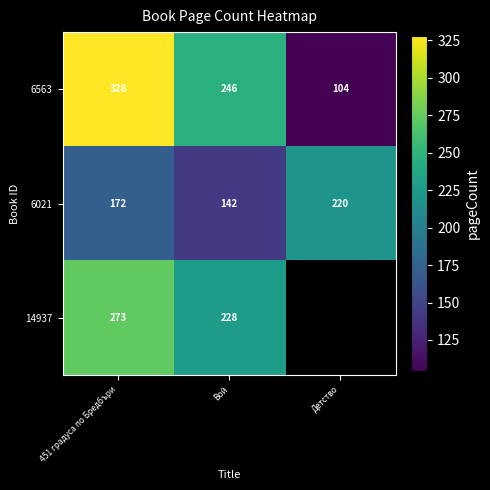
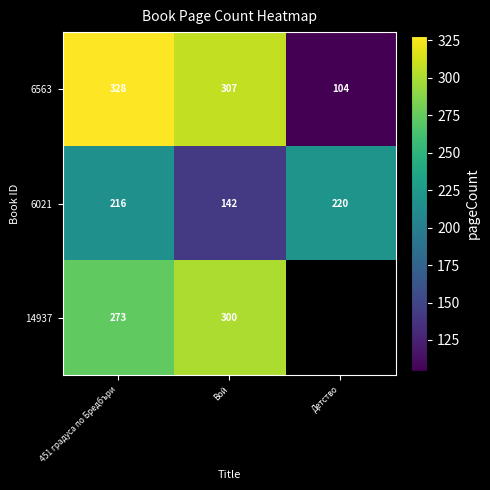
  {
    "6563": {
      "451 градуса по Бредбъри": 328,
-     "Вой": 246,
+     "Вой": 307,
      "Детство": 104
    },
    "6021": {
-     "451 градуса по Бредбъри": 172,
+     "451 градуса по Бредбъри": 216,
      "Вой": 142,
      "Детство": 220
    },
    "14937": {
      "451 градуса по Бредбъри": 273,
-     "Вой": 228
+     "Вой": 300
    }
  }
